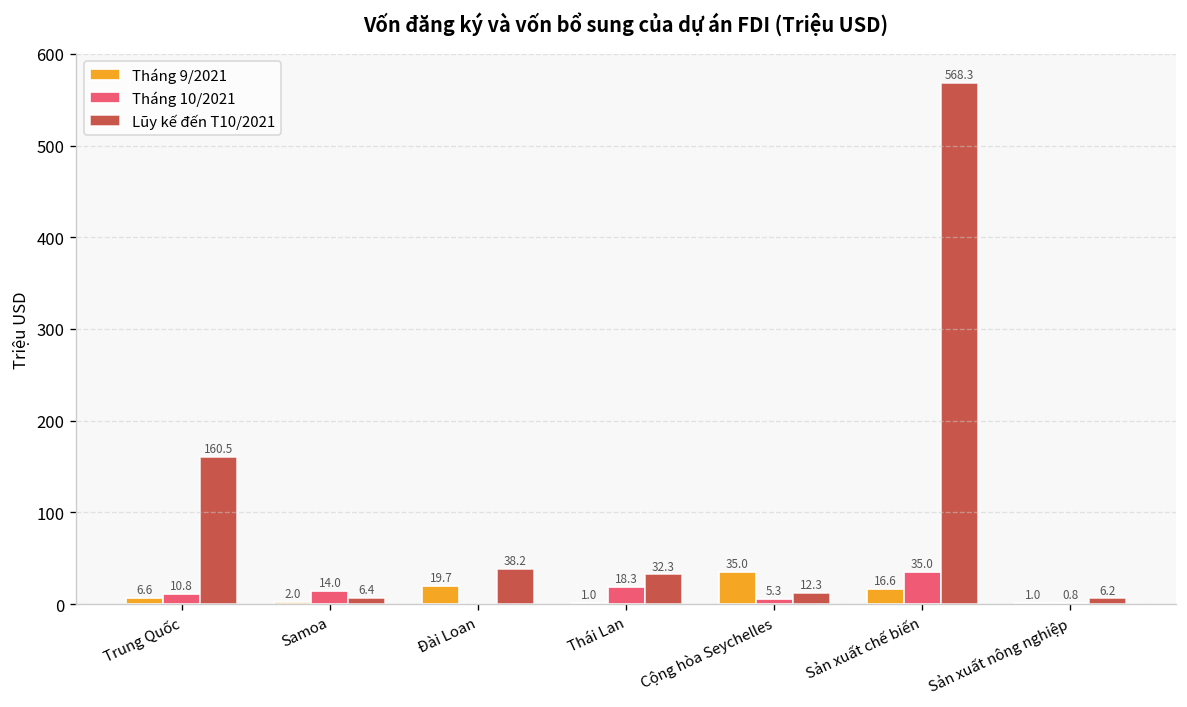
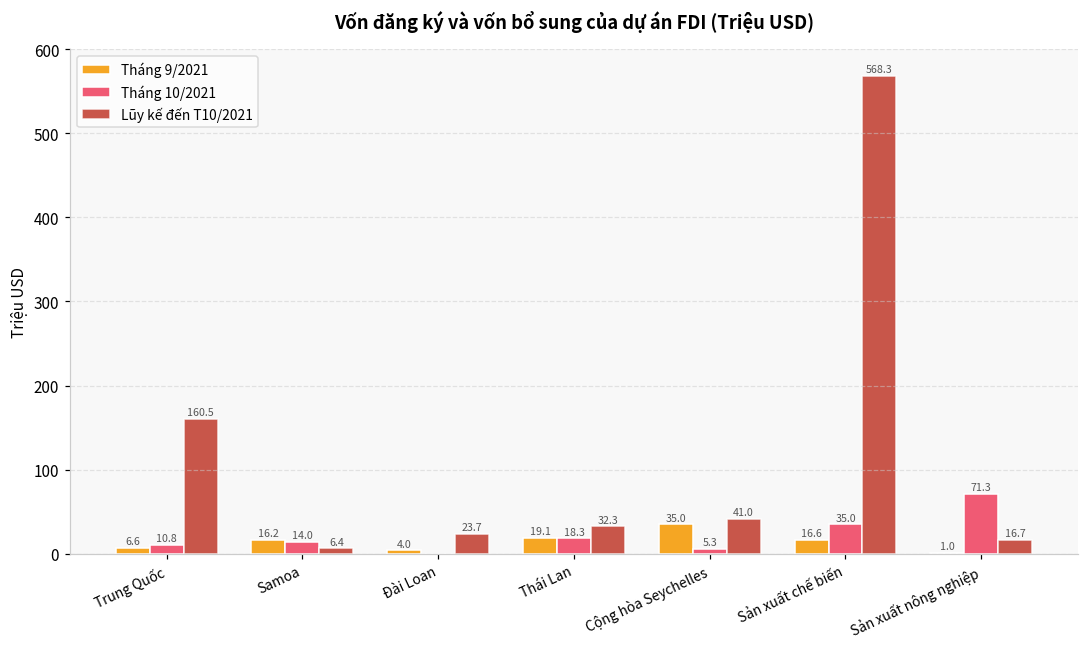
  {
    "Tháng 9/2021": {
      "Trung Quốc": 6.6,
-     "Samoa": 2.0,
-     "Đài Loan": 19.7,
-     "Thái Lan": 1.0,
+     "Samoa": 16.2,
+     "Đài Loan": 4.0,
+     "Thái Lan": 19.1,
      "Cộng hòa Seychelles": 35.0,
      "Sản xuất chế biến": 16.6,
      "Sản xuất nông nghiệp": 1.0
    },
    "Tháng 10/2021": {
      "Trung Quốc": 10.8,
      "Samoa": 14.0,
      "Thái Lan": 18.3,
      "Cộng hòa Seychelles": 5.3,
      "Sản xuất chế biến": 35.0,
-     "Sản xuất nông nghiệp": 0.8
+     "Sản xuất nông nghiệp": 71.3
    },
    "Lũy kế đến T10/2021": {
      "Trung Quốc": 160.5,
      "Samoa": 6.4,
-     "Đài Loan": 38.2,
+     "Đài Loan": 23.7,
      "Thái Lan": 32.3,
-     "Cộng hòa Seychelles": 12.3,
+     "Cộng hòa Seychelles": 41.0,
      "Sản xuất chế biến": 568.3,
-     "Sản xuất nông nghiệp": 6.2
+     "Sản xuất nông nghiệp": 16.7
    }
  }
